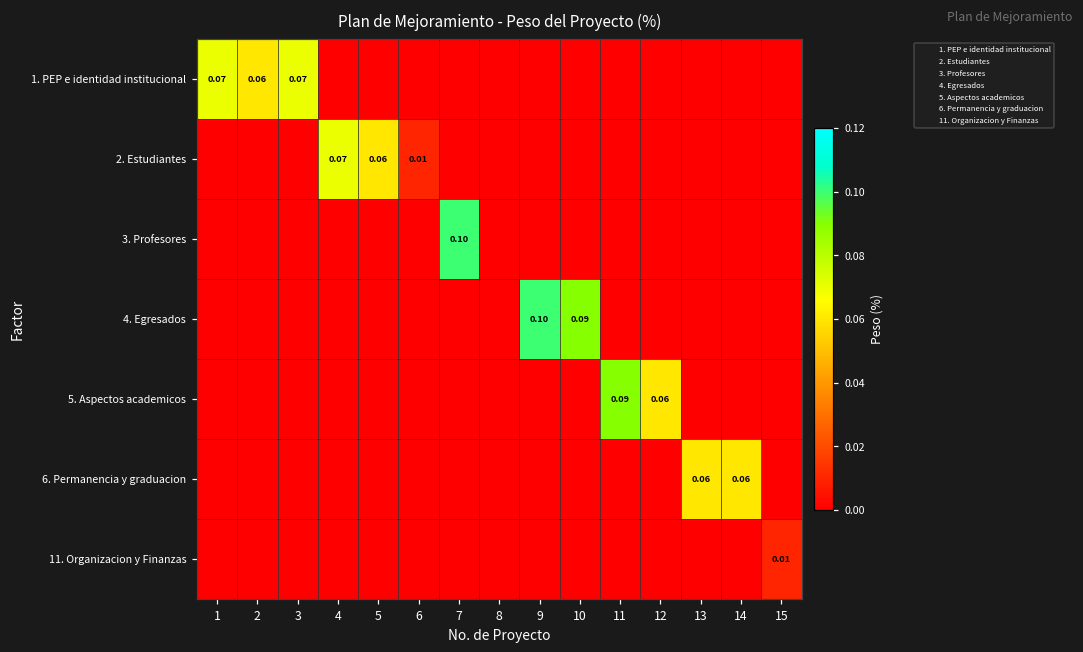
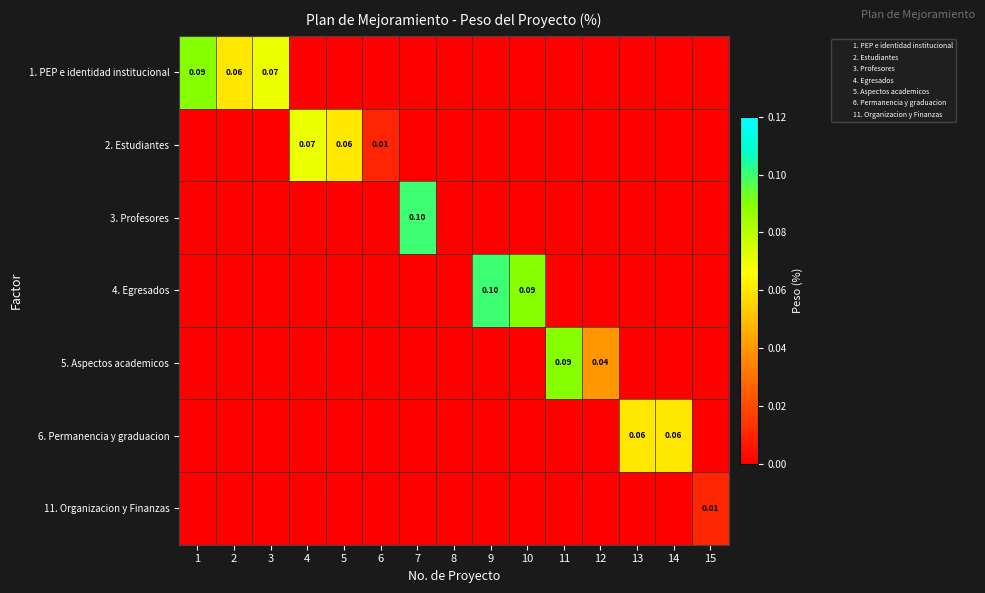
  {
    "1. PEP e identidad institucional": {
-     "1": 0.07,
+     "1": 0.09,
      "2": 0.06,
      "3": 0.07
    },
    "2. Estudiantes": {
      "4": 0.07,
      "5": 0.06,
      "6": 0.01
    },
    "3. Profesores": {
      "7": 0.10
    },
    "4. Egresados": {
      "9": 0.10,
      "10": 0.09
    },
    "5. Aspectos academicos": {
      "11": 0.09,
-     "12": 0.06
+     "12": 0.04
    },
    "6. Permanencia y graduacion": {
      "13": 0.06,
      "14": 0.06
    },
    "11. Organizacion y Finanzas": {
      "15": 0.01
    }
  }
